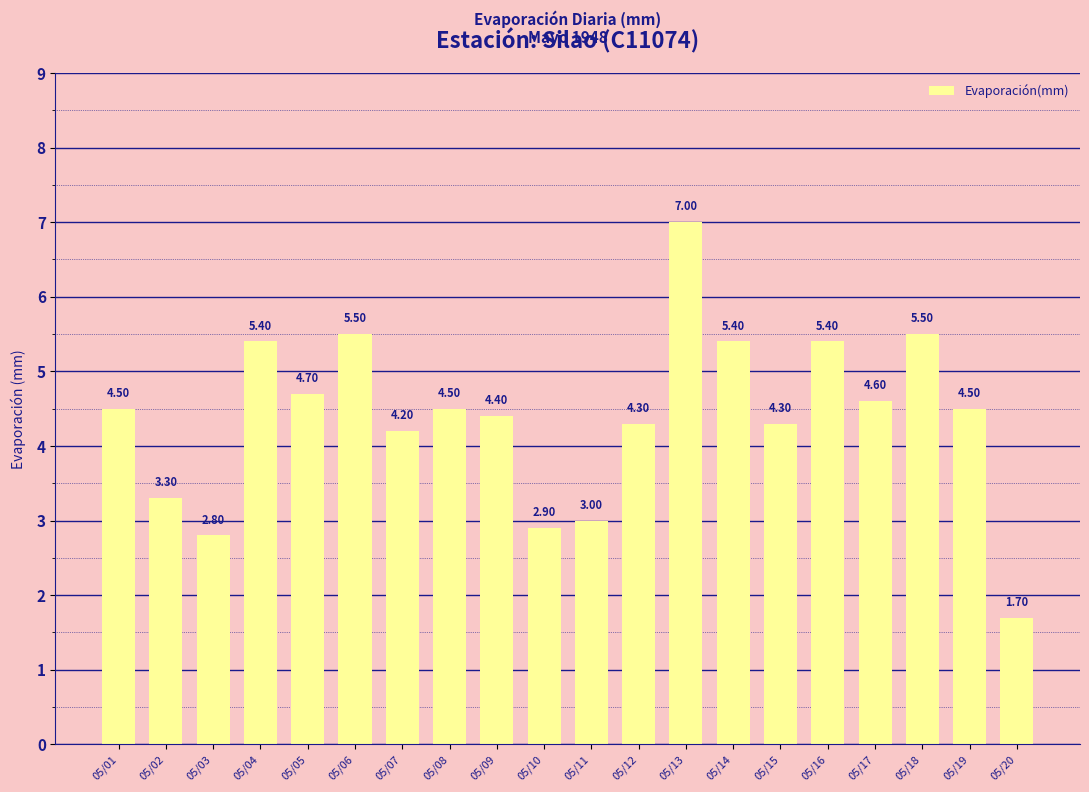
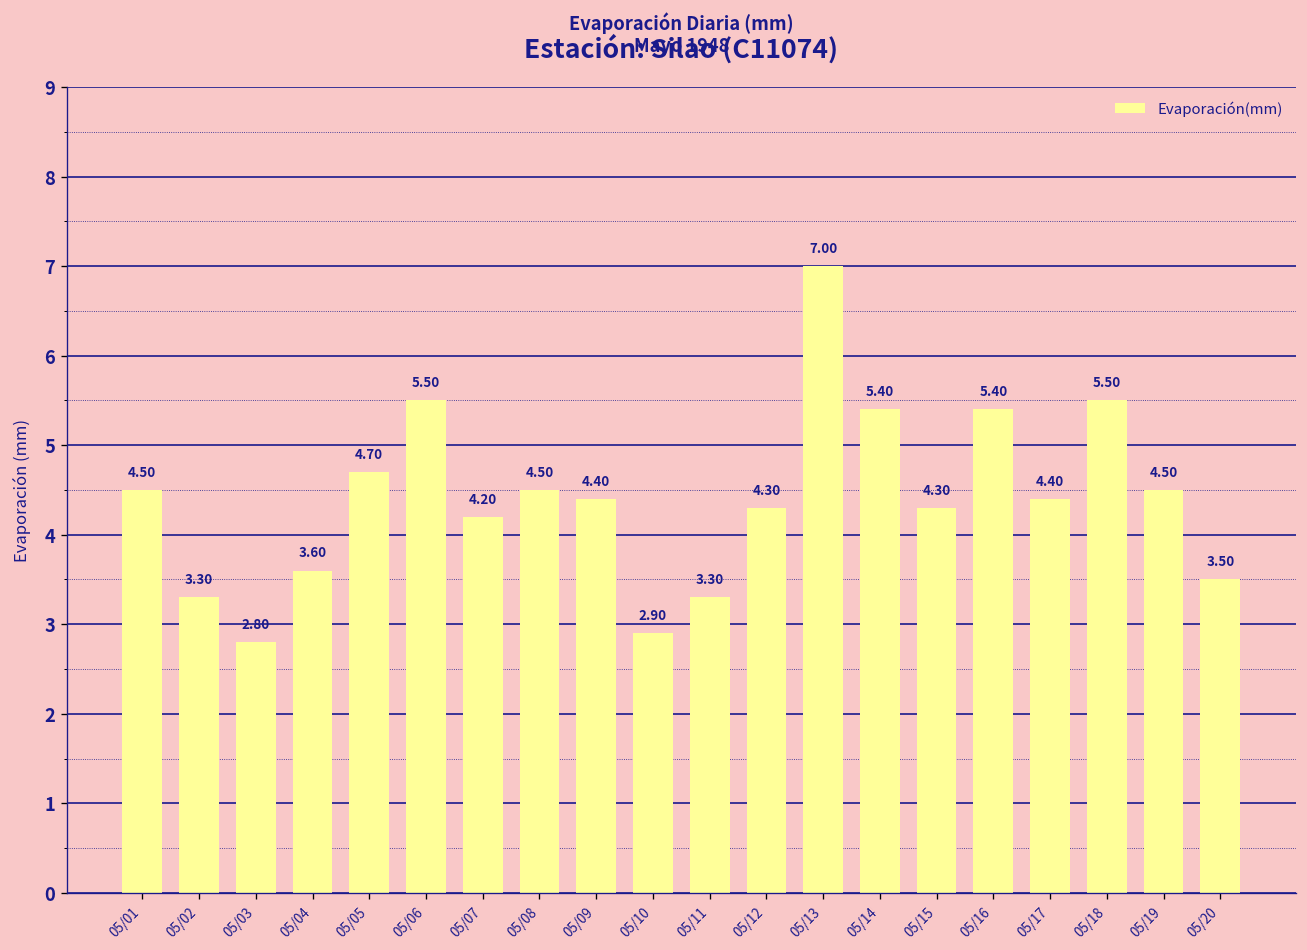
  {
    "05/01": 4.50,
    "05/02": 3.30,
    "05/03": 2.80,
-   "05/04": 5.40,
+   "05/04": 3.60,
    "05/05": 4.70,
    "05/06": 5.50,
    "05/07": 4.20,
    "05/08": 4.50,
    "05/09": 4.40,
    "05/10": 2.90,
-   "05/11": 3.00,
+   "05/11": 3.30,
    "05/12": 4.30,
    "05/13": 7.00,
    "05/14": 5.40,
    "05/15": 4.30,
    "05/16": 5.40,
-   "05/17": 4.60,
+   "05/17": 4.40,
    "05/18": 5.50,
    "05/19": 4.50,
-   "05/20": 1.70
+   "05/20": 3.50
  }
